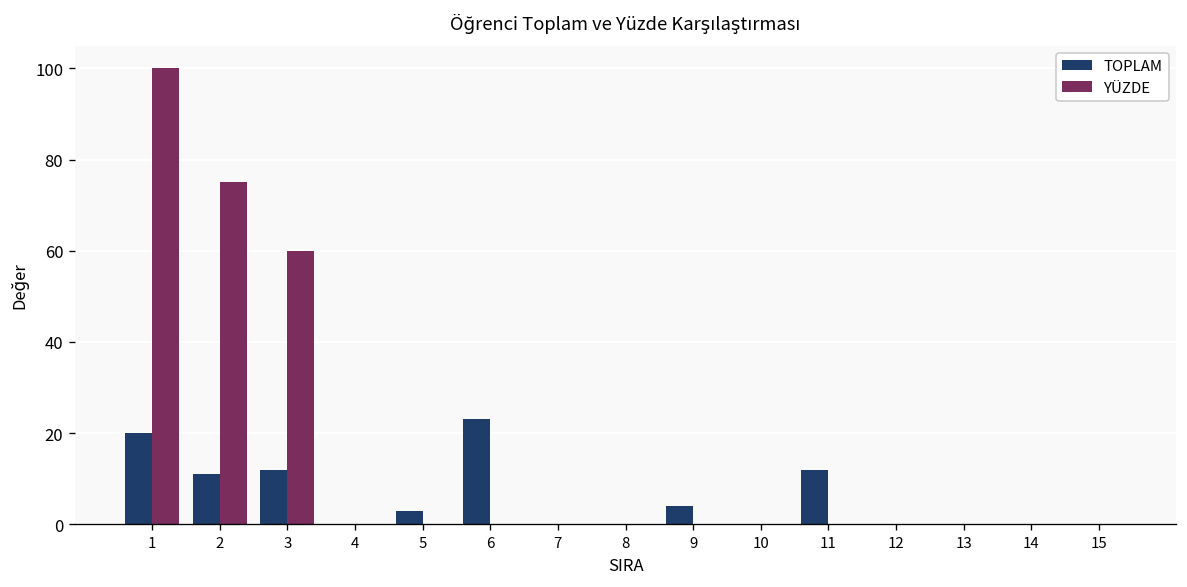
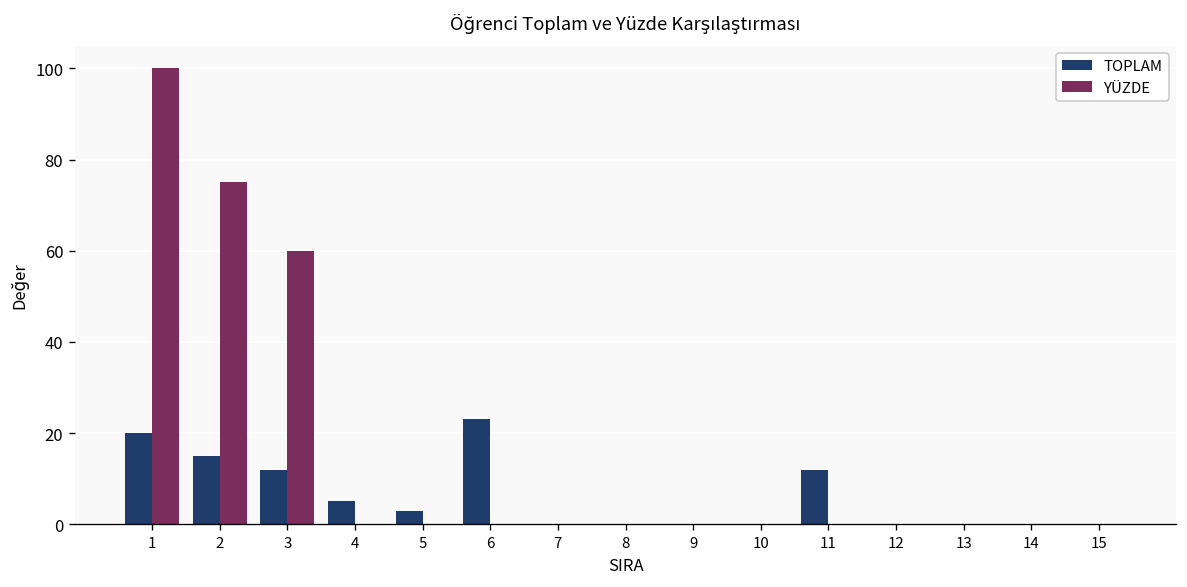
  {
    "TOPLAM": {
      "1": 20,
-     "2": 11,
+     "2": 15,
      "3": 12,
-     "4": 0,
+     "4": 5,
      "5": 3,
      "6": 23,
      "7": 0,
      "8": 0,
-     "9": 4,
+     "9": 0,
      "10": 0,
      "11": 12,
      "12": 0,
      "13": 0,
      "14": 0,
      "15": 0
    },
    "YÜZDE": {
      "1": 100,
      "2": 75,
      "3": 60,
      "4": 0,
      "5": 0,
      "6": 0,
      "7": 0,
      "8": 0,
      "9": 0,
      "10": 0,
      "11": 0,
      "12": 0,
      "13": 0,
      "14": 0,
      "15": 0
    }
  }
